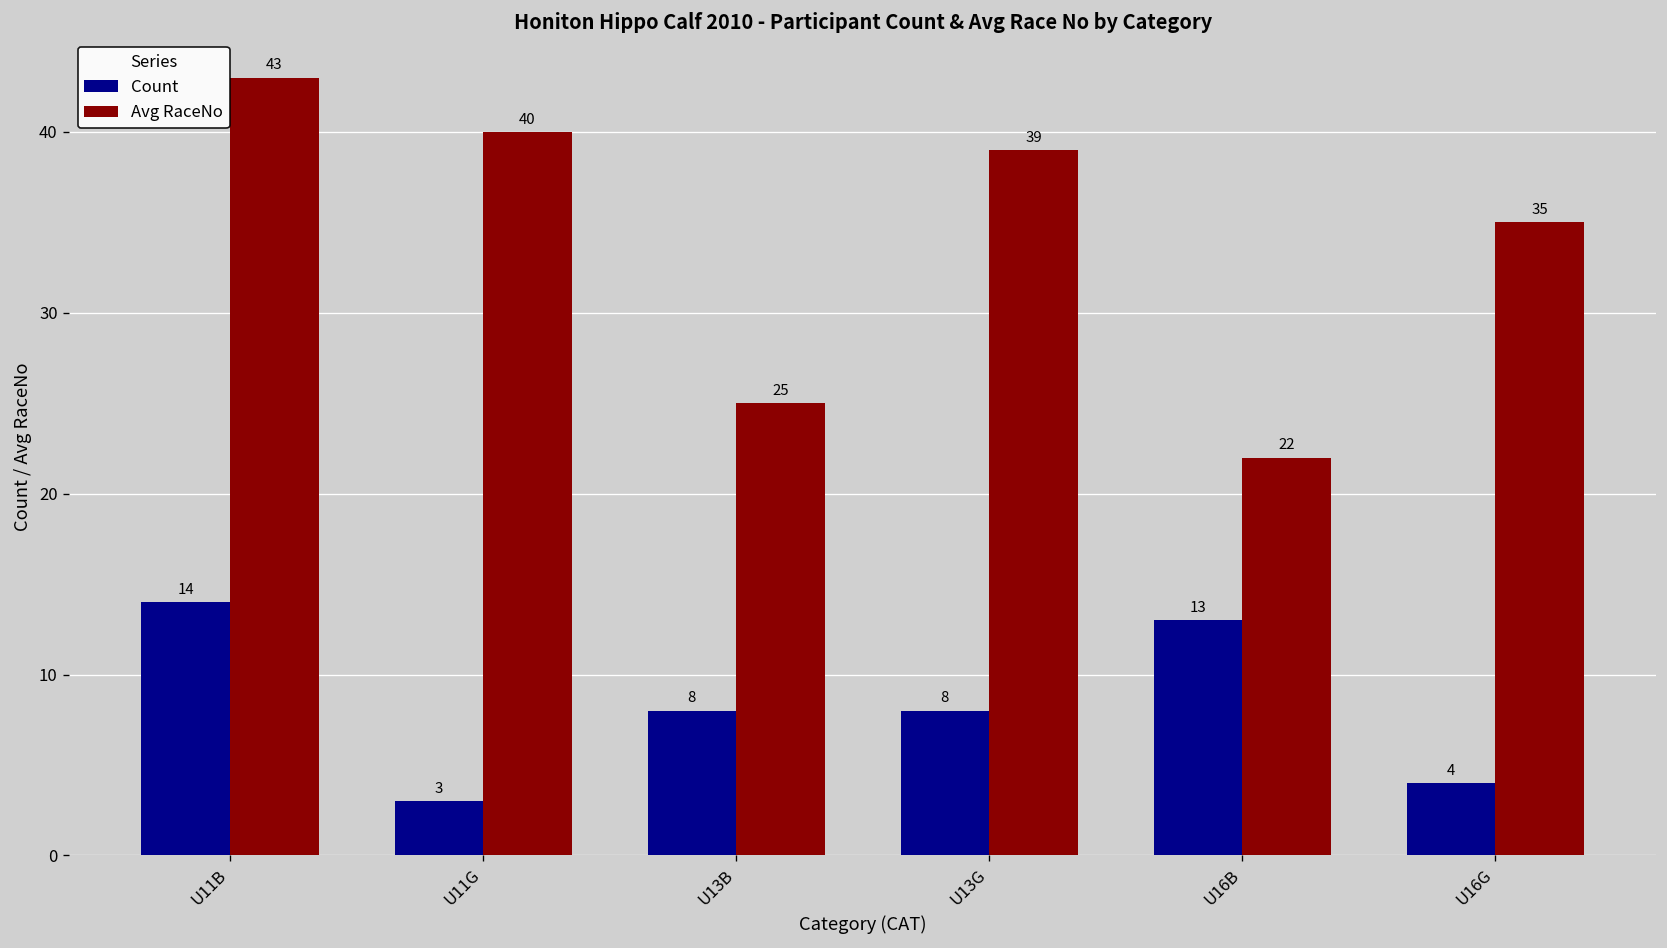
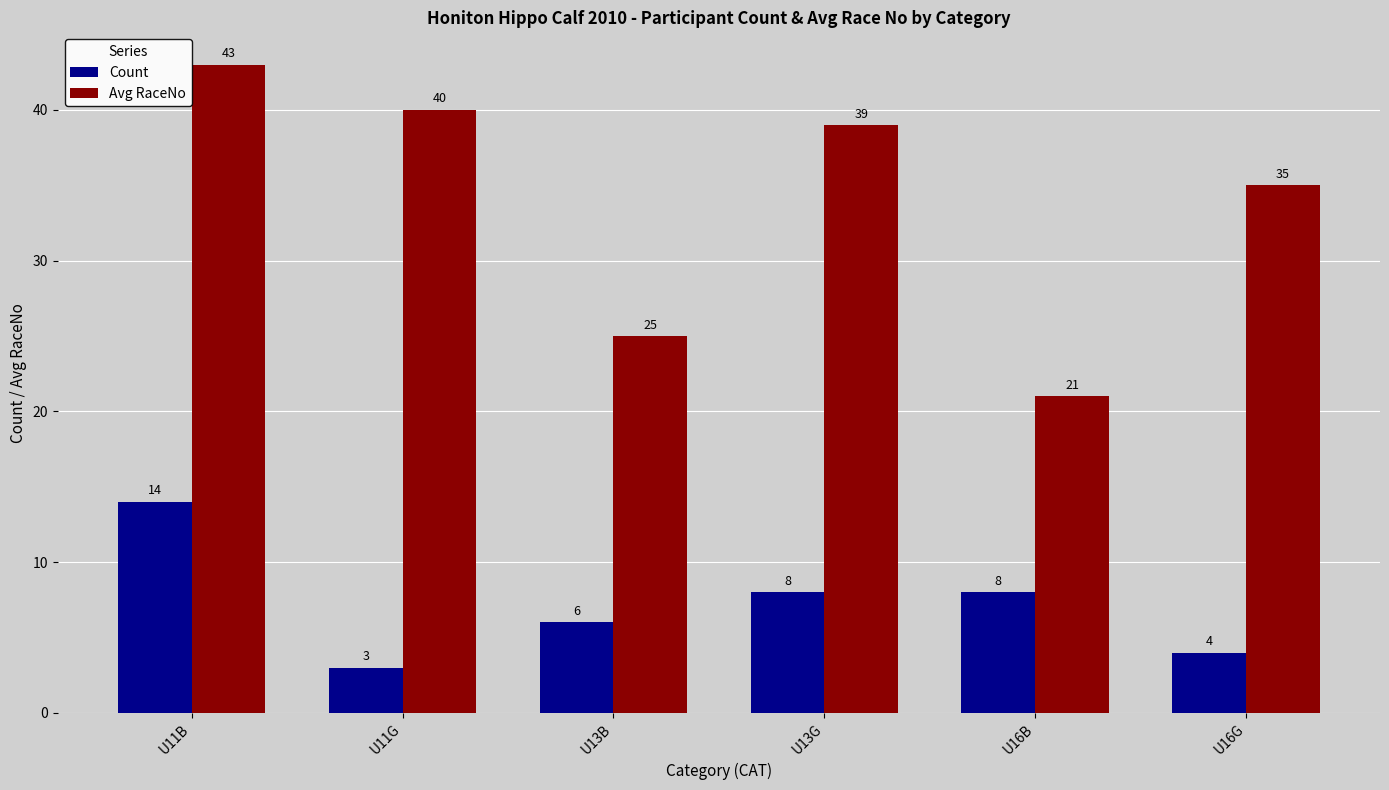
  {
    "Count": {
      "U11B": 14,
      "U11G": 3,
-     "U13B": 8,
+     "U13B": 6,
      "U13G": 8,
-     "U16B": 13,
+     "U16B": 8,
      "U16G": 4
    },
    "Avg RaceNo": {
      "U11B": 43,
      "U11G": 40,
      "U13B": 25,
      "U13G": 39,
-     "U16B": 22,
+     "U16B": 21,
      "U16G": 35
    }
  }
